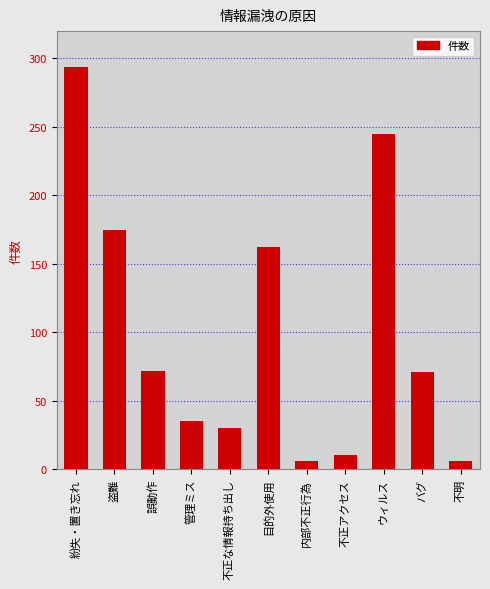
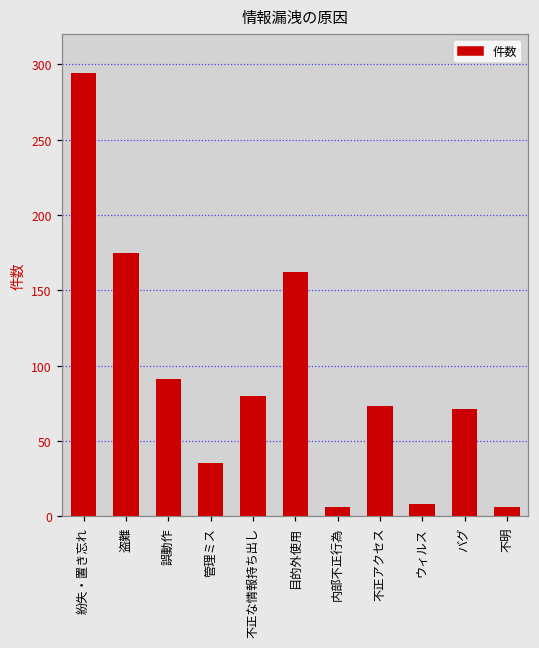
  {
    "紛失・置き忘れ": 294,
    "盗難": 175,
-   "誤動作": 72,
+   "誤動作": 91,
    "管理ミス": 35,
-   "不正な情報持ち出し": 30,
+   "不正な情報持ち出し": 80,
    "目的外使用": 162,
    "内部不正行為": 6,
-   "不正アクセス": 10,
-   "ウィルス": 245,
+   "不正アクセス": 73,
+   "ウィルス": 8,
    "バグ": 71,
    "不明": 6
  }
